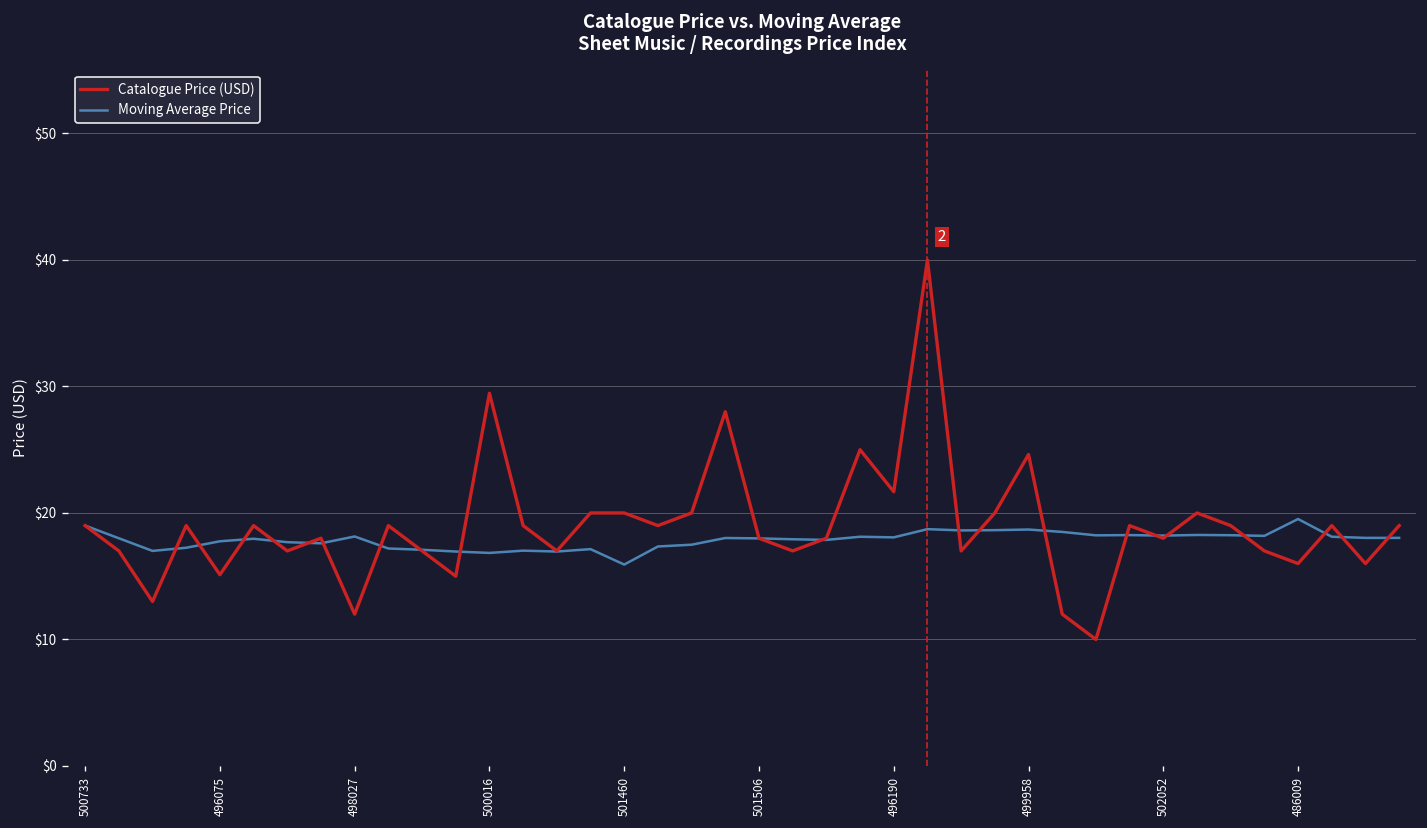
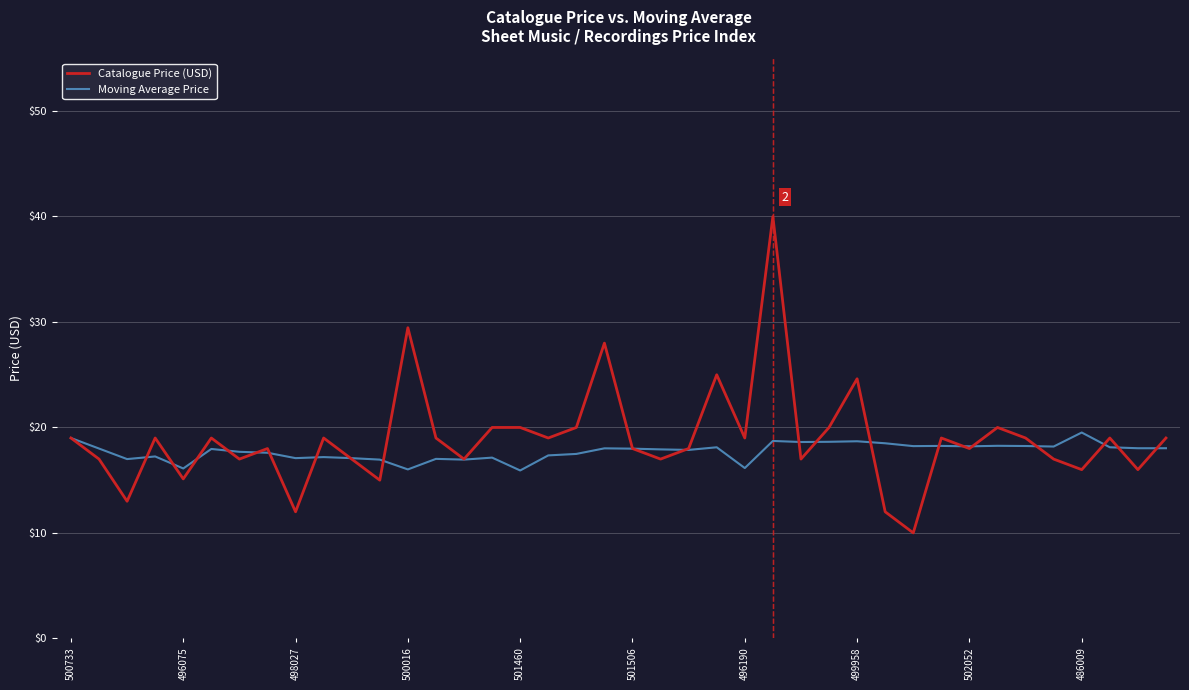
  {
    "Catalogue Price (USD)": {
      "496075": "$15.1",
      "498027": "$12.0",
      "500016": "$29.4",
      "501460": "$20.0",
-     "496190": "$21.7",
+     "496190": "$19.0",
      "499958": "$24.6",
      "486009": "$16.0"
    },
    "Moving Average Price": {
-     "496075": "$17.7",
-     "498027": "$18.1",
-     "500016": "$16.8",
+     "496075": "$16.1",
+     "498027": "$17.1",
+     "500016": "$16.0",
      "501460": "$15.9",
-     "496190": "$18.1",
+     "496190": "$16.1",
      "499958": "$18.7",
      "486009": "$19.5"
    }
  }
